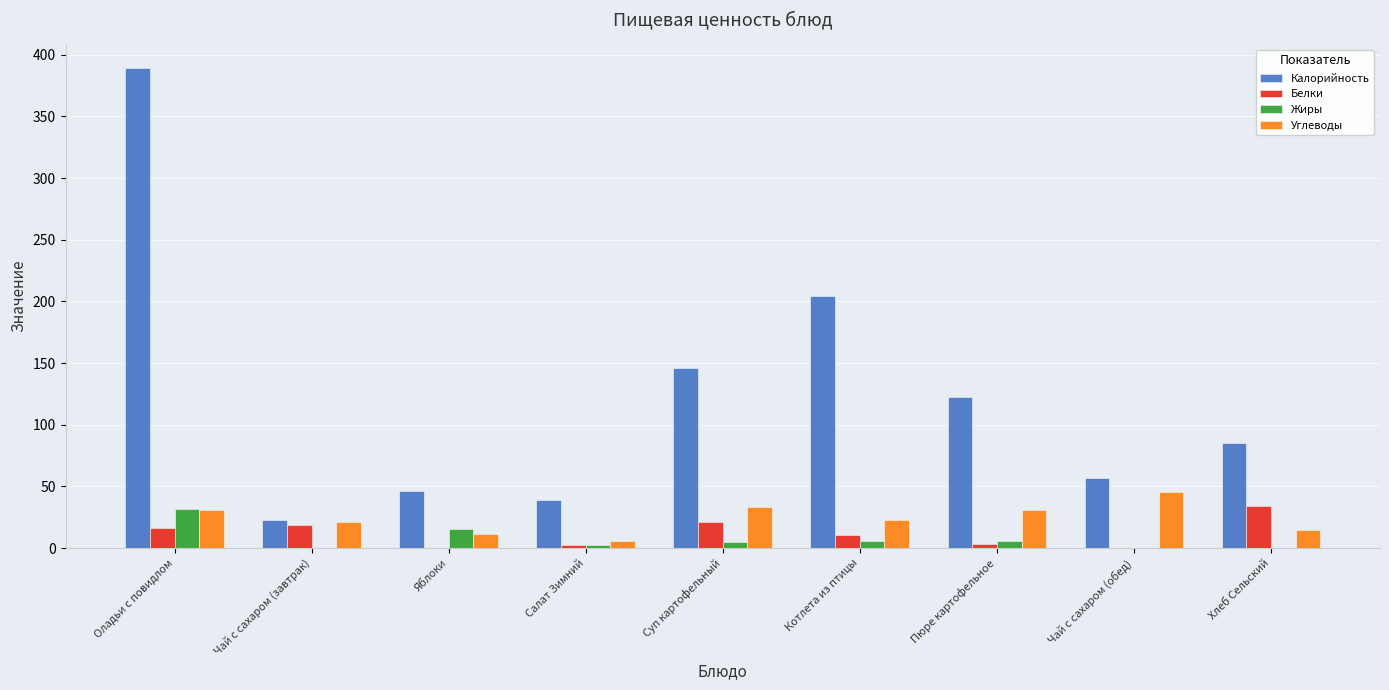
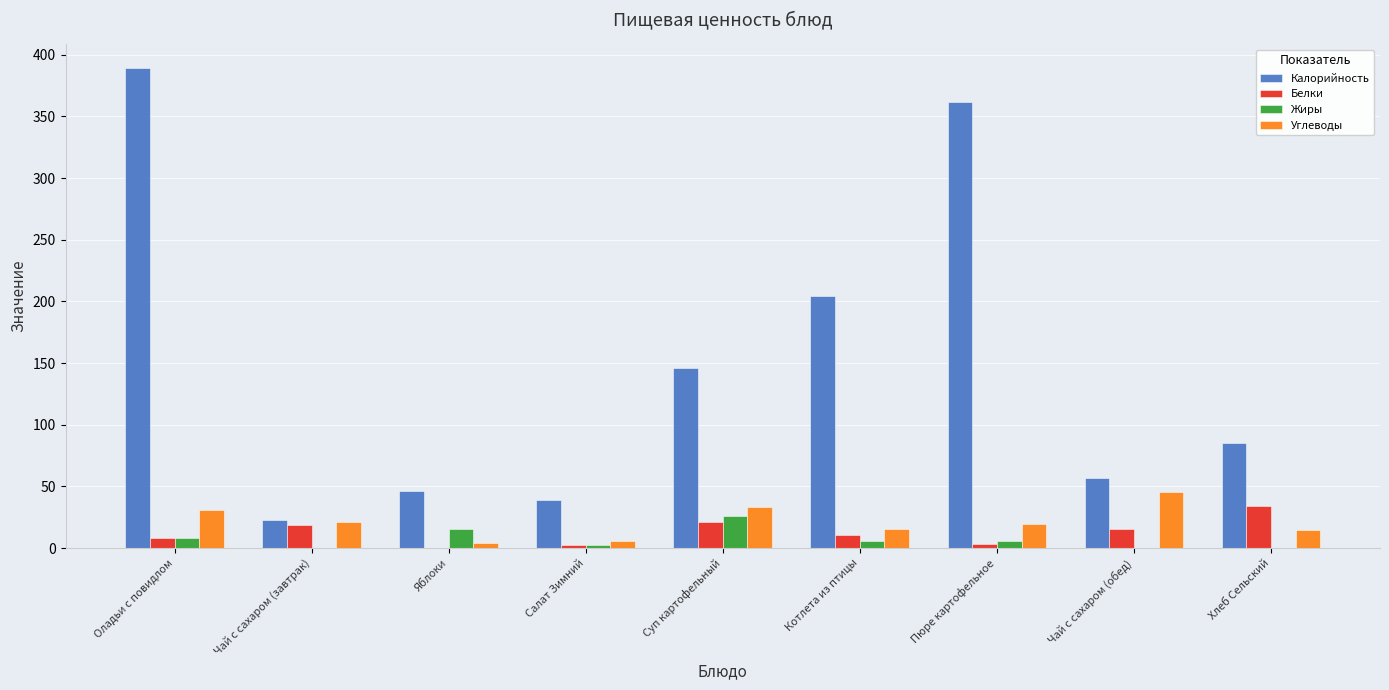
  {
    "Калорийность": {
      "Оладьи с повидлом": 389,
      "Чай с сахаром (завтрак)": 23,
      "Яблоки": 46,
      "Салат Зимний": 39,
      "Суп картофельный": 146,
      "Котлета из птицы": 204,
-     "Пюре картофельное": 123,
+     "Пюре картофельное": 362,
      "Чай с сахаром (обед)": 57,
      "Хлеб Сельский": 86
    },
    "Белки": {
-     "Оладьи с повидлом": 17,
+     "Оладьи с повидлом": 8,
      "Чай с сахаром (завтрак)": 19,
      "Салат Зимний": 3,
      "Суп картофельный": 21,
      "Котлета из птицы": 11,
      "Пюре картофельное": 3,
-     "Чай с сахаром (обед)": 0,
+     "Чай с сахаром (обед)": 15,
      "Хлеб Сельский": 34
    },
    "Жиры": {
-     "Оладьи с повидлом": 32,
+     "Оладьи с повидлом": 8,
      "Чай с сахаром (завтрак)": 0,
      "Яблоки": 15,
      "Салат Зимний": 3,
-     "Суп картофельный": 5,
+     "Суп картофельный": 26,
      "Котлета из птицы": 6,
      "Пюре картофельное": 6,
      "Чай с сахаром (обед)": 0
    },
    "Углеводы": {
      "Оладьи с повидлом": 31,
      "Чай с сахаром (завтрак)": 21,
-     "Яблоки": 11,
+     "Яблоки": 4,
      "Салат Зимний": 5,
      "Суп картофельный": 33,
-     "Котлета из птицы": 23,
-     "Пюре картофельное": 31,
+     "Котлета из птицы": 16,
+     "Пюре картофельное": 20,
      "Чай с сахаром (обед)": 46,
      "Хлеб Сельский": 15
    }
  }
